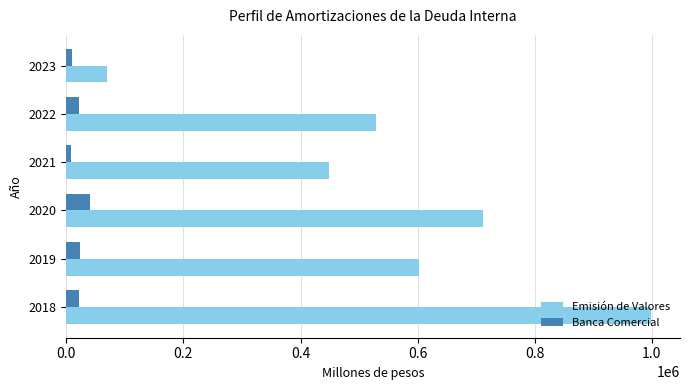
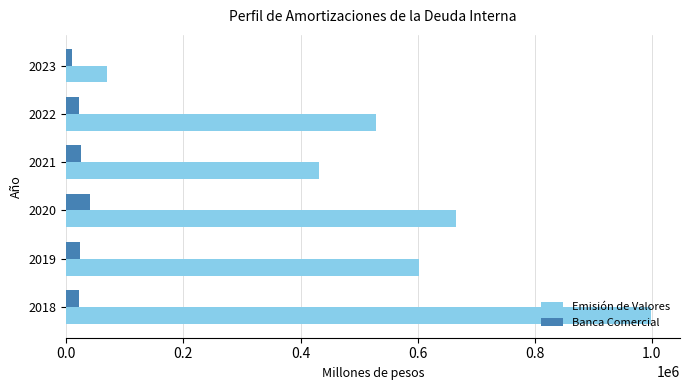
  {
    "Emisión de Valores": {
      "2023": 70000,
      "2022": 530000,
-     "2021": 450000,
-     "2020": 710000,
+     "2021": 430000,
+     "2020": 670000,
      "2019": 600000,
      "2018": 1000000
    },
    "Banca Comercial": {
      "2023": 10000,
      "2022": 20000,
-     "2021": 10000,
+     "2021": 20000,
      "2020": 40000,
      "2019": 20000,
      "2018": 20000
    }
  }
